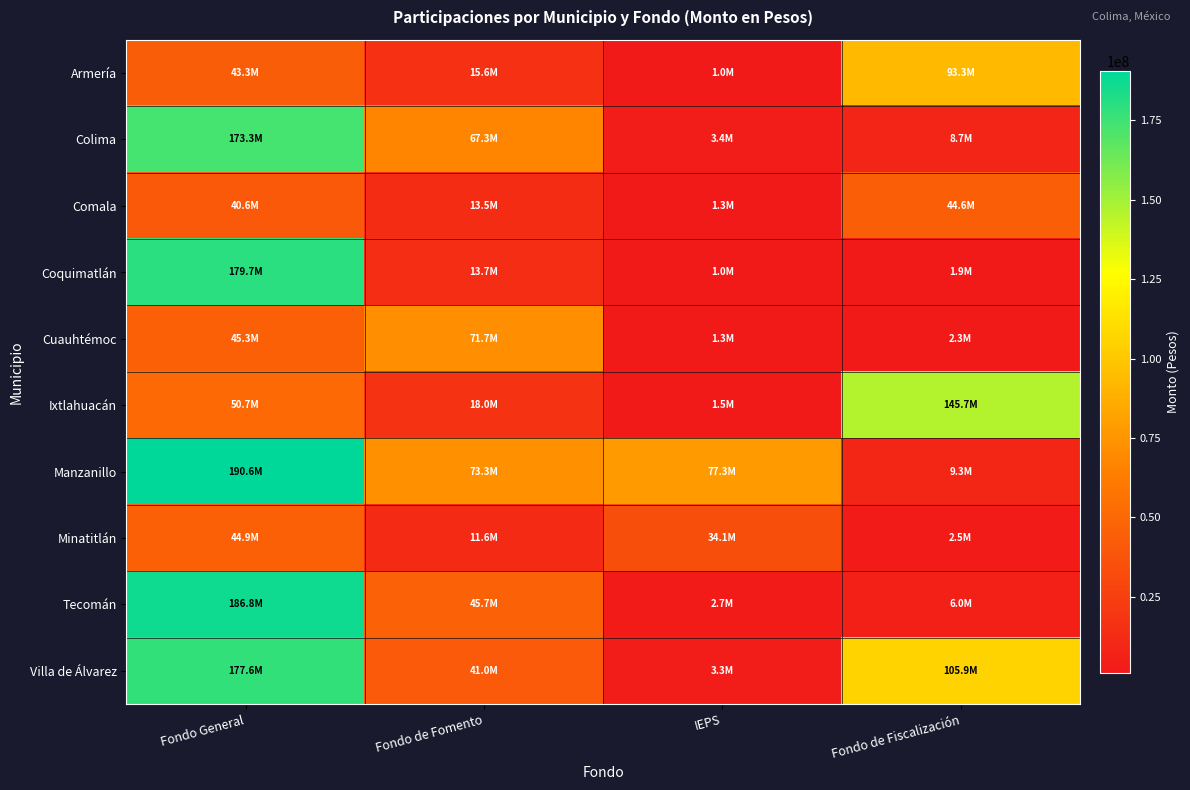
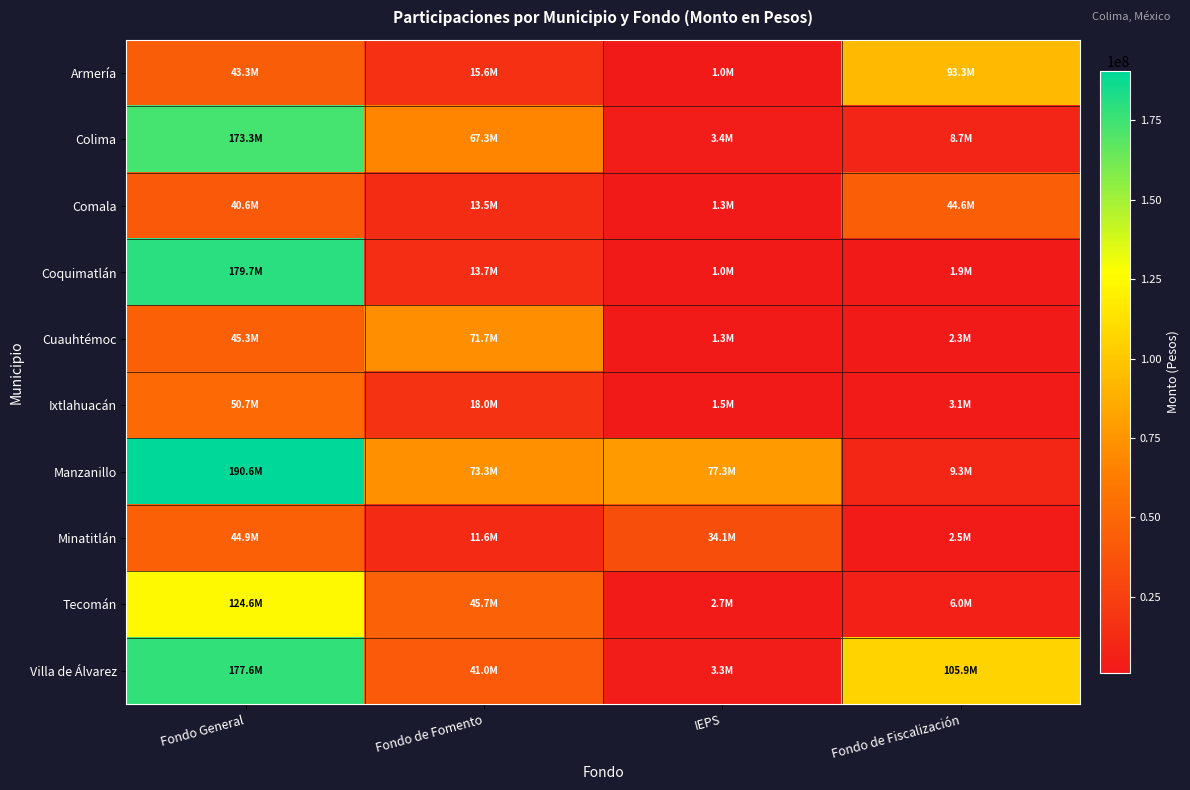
  {
    "Armería": {
      "Fondo General": "43.3M",
      "Fondo de Fomento": "15.6M",
      "IEPS": "1.0M",
      "Fondo de Fiscalización": "93.3M"
    },
    "Colima": {
      "Fondo General": "173.3M",
      "Fondo de Fomento": "67.3M",
      "IEPS": "3.4M",
      "Fondo de Fiscalización": "8.7M"
    },
    "Comala": {
      "Fondo General": "40.6M",
      "Fondo de Fomento": "13.5M",
      "IEPS": "1.3M",
      "Fondo de Fiscalización": "44.6M"
    },
    "Coquimatlán": {
      "Fondo General": "179.7M",
      "Fondo de Fomento": "13.7M",
      "IEPS": "1.0M",
      "Fondo de Fiscalización": "1.9M"
    },
    "Cuauhtémoc": {
      "Fondo General": "45.3M",
      "Fondo de Fomento": "71.7M",
      "IEPS": "1.3M",
      "Fondo de Fiscalización": "2.3M"
    },
    "Ixtlahuacán": {
      "Fondo General": "50.7M",
      "Fondo de Fomento": "18.0M",
      "IEPS": "1.5M",
-     "Fondo de Fiscalización": "145.7M"
+     "Fondo de Fiscalización": "3.1M"
    },
    "Manzanillo": {
      "Fondo General": "190.6M",
      "Fondo de Fomento": "73.3M",
      "IEPS": "77.3M",
      "Fondo de Fiscalización": "9.3M"
    },
    "Minatitlán": {
      "Fondo General": "44.9M",
      "Fondo de Fomento": "11.6M",
      "IEPS": "34.1M",
      "Fondo de Fiscalización": "2.5M"
    },
    "Tecomán": {
-     "Fondo General": "186.8M",
+     "Fondo General": "124.6M",
      "Fondo de Fomento": "45.7M",
      "IEPS": "2.7M",
      "Fondo de Fiscalización": "6.0M"
    },
    "Villa de Álvarez": {
      "Fondo General": "177.6M",
      "Fondo de Fomento": "41.0M",
      "IEPS": "3.3M",
      "Fondo de Fiscalización": "105.9M"
    }
  }
